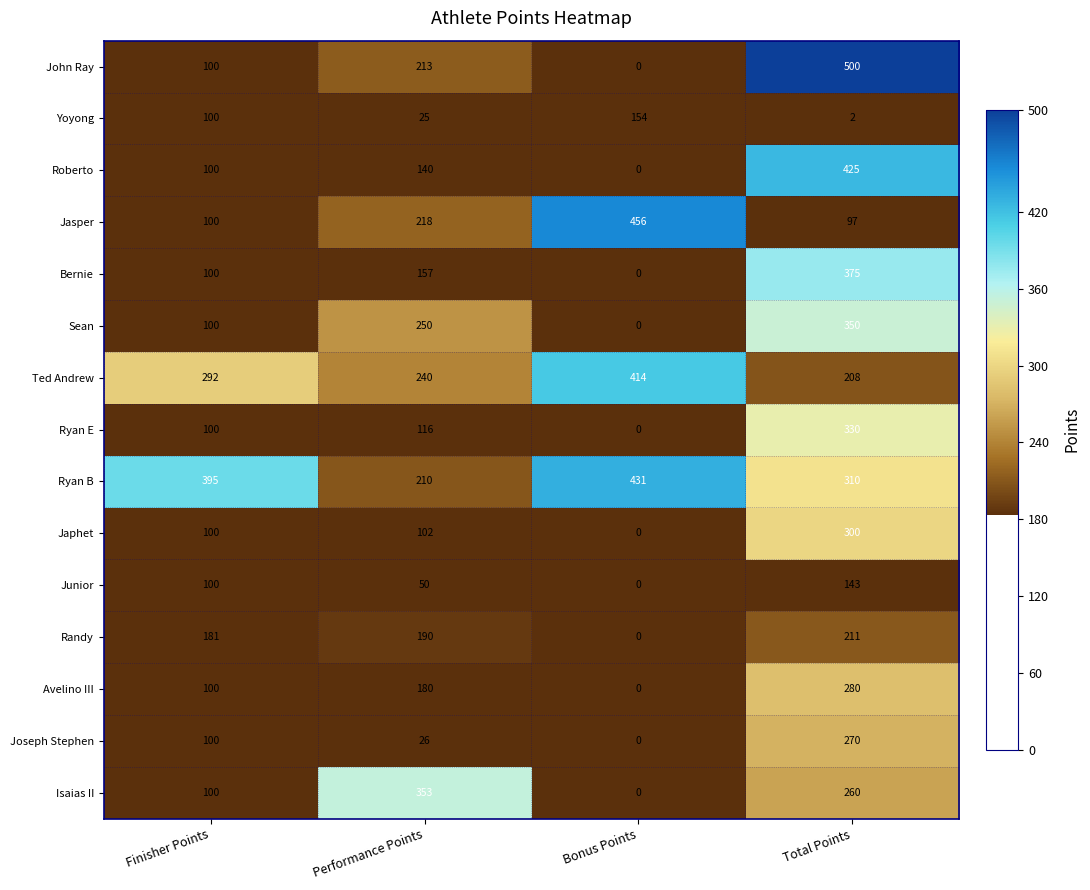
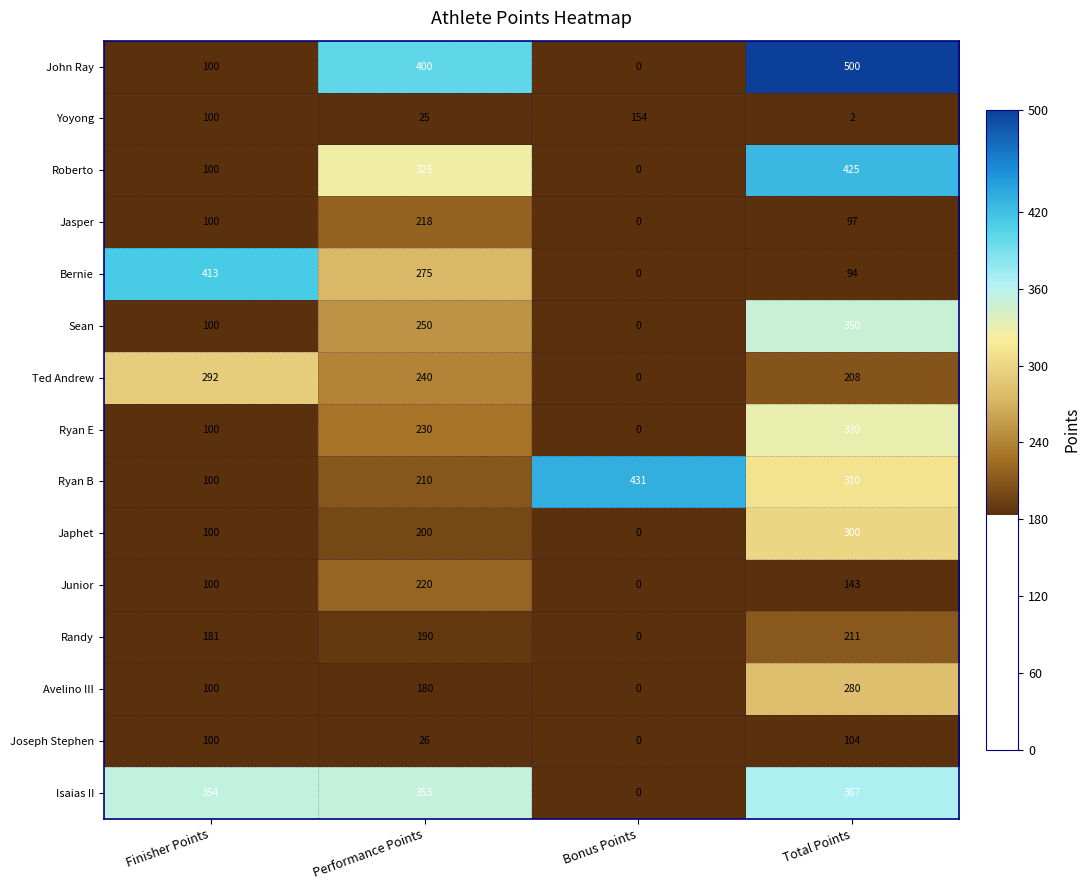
  {
    "John Ray": {
      "Finisher Points": 100,
-     "Performance Points": 213,
+     "Performance Points": 400,
      "Bonus Points": 0,
      "Total Points": 500
    },
    "Yoyong": {
      "Finisher Points": 100,
      "Performance Points": 25,
      "Bonus Points": 154,
      "Total Points": 2
    },
    "Roberto": {
      "Finisher Points": 100,
-     "Performance Points": 140,
+     "Performance Points": 325,
      "Bonus Points": 0,
      "Total Points": 425
    },
    "Jasper": {
      "Finisher Points": 100,
      "Performance Points": 218,
-     "Bonus Points": 456,
+     "Bonus Points": 0,
      "Total Points": 97
    },
    "Bernie": {
-     "Finisher Points": 100,
-     "Performance Points": 157,
+     "Finisher Points": 413,
+     "Performance Points": 275,
      "Bonus Points": 0,
-     "Total Points": 375
+     "Total Points": 94
    },
    "Sean": {
      "Finisher Points": 100,
      "Performance Points": 250,
      "Bonus Points": 0,
      "Total Points": 350
    },
    "Ted Andrew": {
      "Finisher Points": 292,
      "Performance Points": 240,
-     "Bonus Points": 414,
+     "Bonus Points": 0,
      "Total Points": 208
    },
    "Ryan E": {
      "Finisher Points": 100,
-     "Performance Points": 116,
+     "Performance Points": 230,
      "Bonus Points": 0,
      "Total Points": 330
    },
    "Ryan B": {
-     "Finisher Points": 395,
+     "Finisher Points": 100,
      "Performance Points": 210,
      "Bonus Points": 431,
      "Total Points": 310
    },
    "Japhet": {
      "Finisher Points": 100,
-     "Performance Points": 102,
+     "Performance Points": 200,
      "Bonus Points": 0,
      "Total Points": 300
    },
    "Junior": {
      "Finisher Points": 100,
-     "Performance Points": 50,
+     "Performance Points": 220,
      "Bonus Points": 0,
      "Total Points": 143
    },
    "Randy": {
      "Finisher Points": 181,
      "Performance Points": 190,
      "Bonus Points": 0,
      "Total Points": 211
    },
    "Avelino III": {
      "Finisher Points": 100,
      "Performance Points": 180,
      "Bonus Points": 0,
      "Total Points": 280
    },
    "Joseph Stephen": {
      "Finisher Points": 100,
      "Performance Points": 26,
      "Bonus Points": 0,
-     "Total Points": 270
+     "Total Points": 104
    },
    "Isaias II": {
-     "Finisher Points": 100,
+     "Finisher Points": 354,
      "Performance Points": 353,
      "Bonus Points": 0,
-     "Total Points": 260
+     "Total Points": 367
    }
  }
